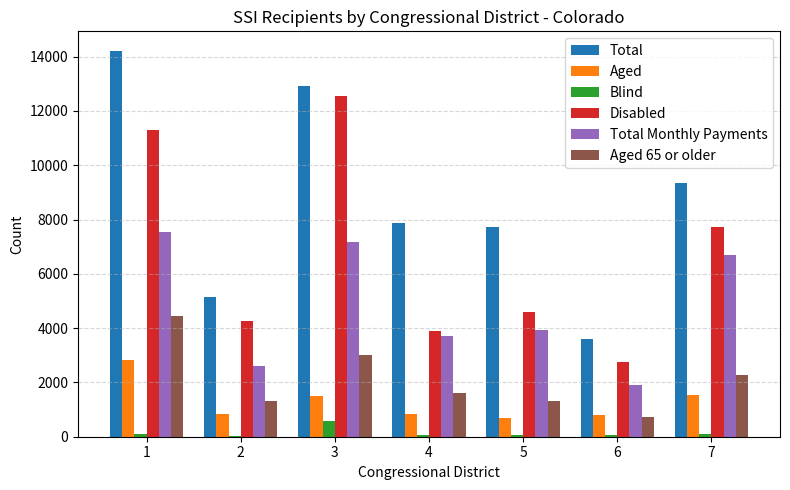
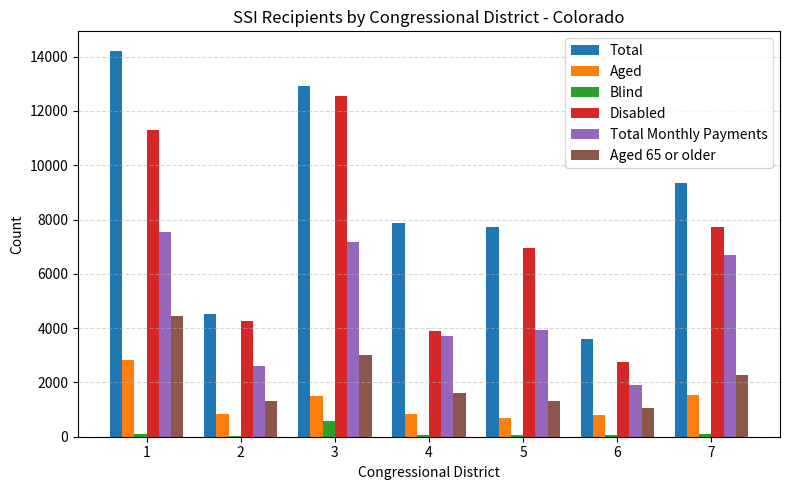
  {
    "Total": {
      "1": 14200,
-     "2": 5200,
+     "2": 4500,
      "3": 12900,
      "4": 7900,
      "5": 7700,
      "6": 3600,
      "7": 9400
    },
    "Aged": {
      "1": 2800,
      "2": 900,
      "3": 1500,
      "4": 900,
      "5": 700,
      "6": 800,
      "7": 1500
    },
    "Blind": {
      "1": 100,
      "3": 600
    },
    "Disabled": {
      "1": 11300,
      "2": 4300,
      "3": 12500,
      "4": 3900,
-     "5": 4600,
+     "5": 6900,
      "6": 2700,
      "7": 7700
    },
    "Total Monthly Payments": {
      "1": 7600,
      "2": 2600,
      "3": 7200,
      "4": 3700,
      "5": 3900,
      "6": 1900,
      "7": 6700
    },
    "Aged 65 or older": {
      "1": 4500,
      "2": 1300,
      "3": 3000,
      "4": 1600,
      "5": 1300,
-     "6": 700,
+     "6": 1100,
      "7": 2300
    }
  }
